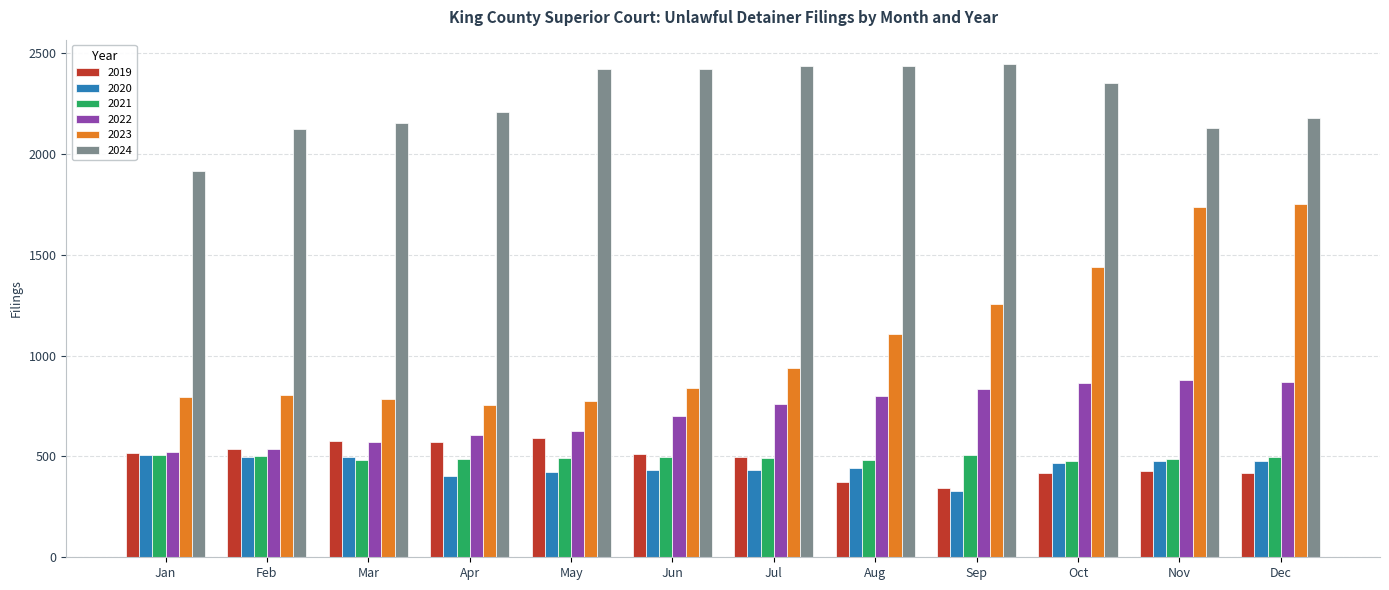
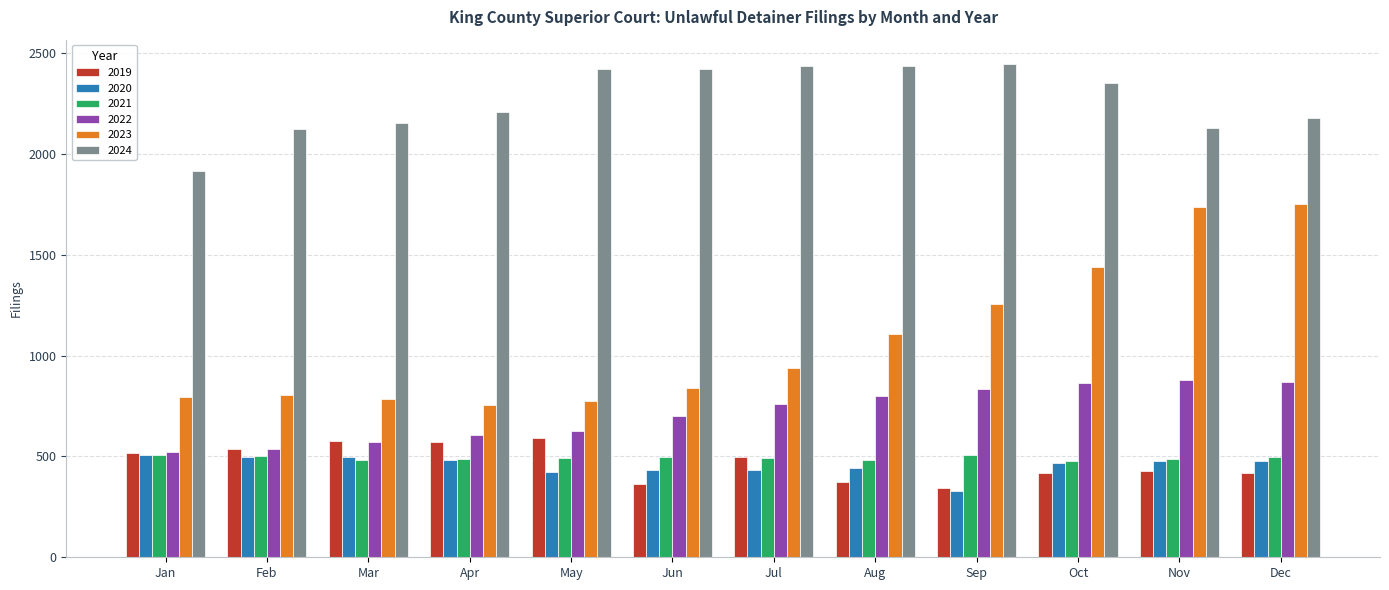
  {
    "2019": {
      "Jan": 520,
      "Feb": 540,
      "Mar": 580,
      "Apr": 570,
      "May": 590,
-     "Jun": 510,
+     "Jun": 360,
      "Jul": 500,
      "Aug": 370,
      "Sep": 340,
      "Oct": 420,
      "Nov": 430,
      "Dec": 420
    },
    "2020": {
      "Jan": 510,
      "Feb": 500,
      "Mar": 500,
-     "Apr": 410,
+     "Apr": 480,
      "May": 420,
      "Jun": 430,
      "Jul": 430,
      "Aug": 440,
      "Sep": 330,
      "Oct": 470,
      "Nov": 480,
      "Dec": 480
    },
    "2021": {
      "Jan": 510,
      "Feb": 500,
      "Mar": 480,
      "Apr": 490,
      "May": 490,
      "Jun": 500,
      "Jul": 490,
      "Aug": 480,
      "Sep": 510,
      "Oct": 480,
      "Nov": 490,
      "Dec": 500
    },
    "2022": {
      "Jan": 520,
      "Feb": 540,
      "Mar": 570,
      "Apr": 610,
      "May": 630,
      "Jun": 700,
      "Jul": 760,
      "Aug": 800,
      "Sep": 840,
      "Oct": 870,
      "Nov": 880,
      "Dec": 870
    },
    "2023": {
      "Jan": 800,
      "Feb": 810,
      "Mar": 790,
      "Apr": 750,
      "May": 780,
      "Jun": 840,
      "Jul": 940,
      "Aug": 1110,
      "Sep": 1260,
      "Oct": 1440,
      "Nov": 1740,
      "Dec": 1750
    },
    "2024": {
      "Jan": 1910,
      "Feb": 2120,
      "Mar": 2150,
      "Apr": 2210,
      "May": 2420,
      "Jun": 2420,
      "Jul": 2440,
      "Aug": 2430,
      "Sep": 2440,
      "Oct": 2350,
      "Nov": 2130,
      "Dec": 2180
    }
  }
